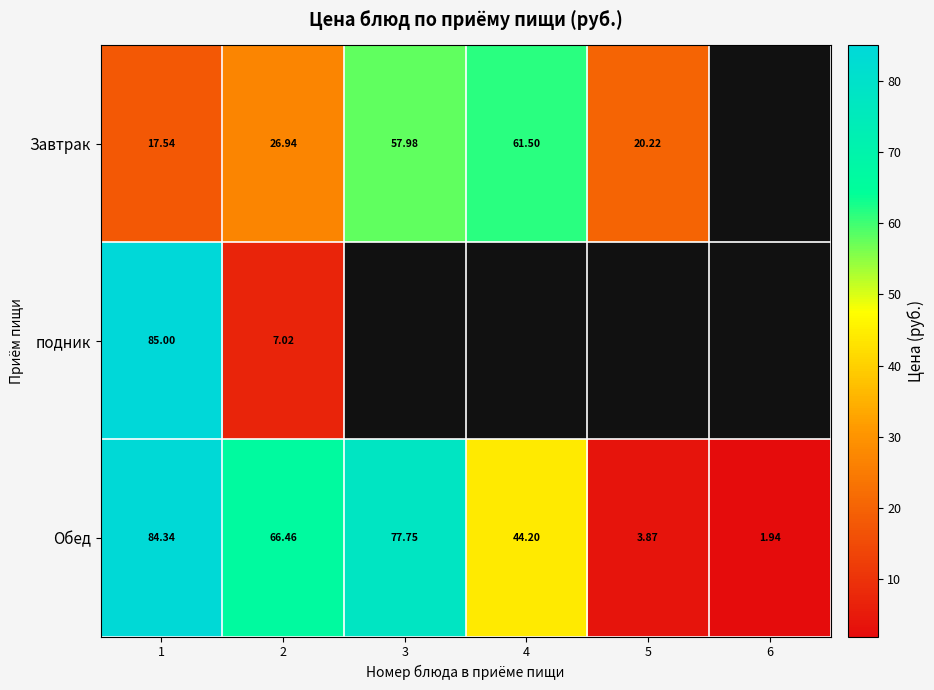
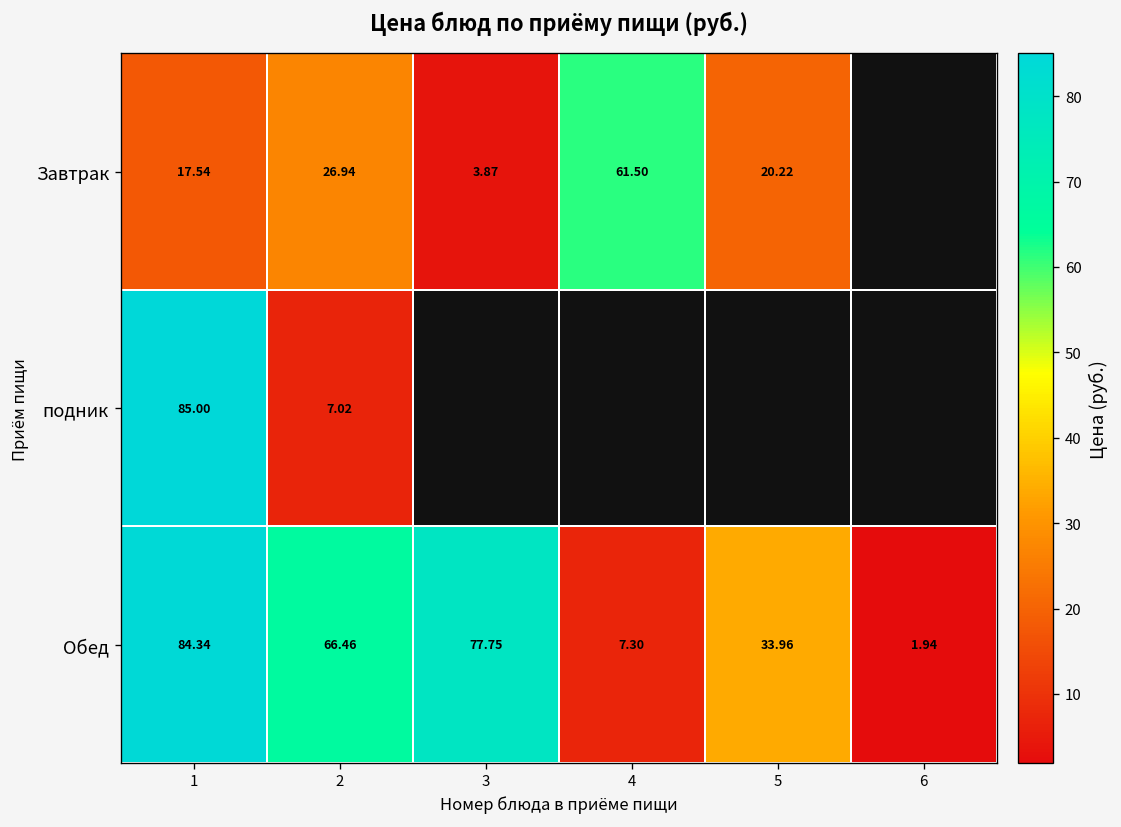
  {
    "Завтрак": {
      "1": 17.54,
      "2": 26.94,
-     "3": 57.98,
+     "3": 3.87,
      "4": 61.50,
      "5": 20.22
    },
    "подник": {
      "1": 85.00,
      "2": 7.02
    },
    "Обед": {
      "1": 84.34,
      "2": 66.46,
      "3": 77.75,
-     "4": 44.20,
-     "5": 3.87,
+     "4": 7.30,
+     "5": 33.96,
      "6": 1.94
    }
  }
